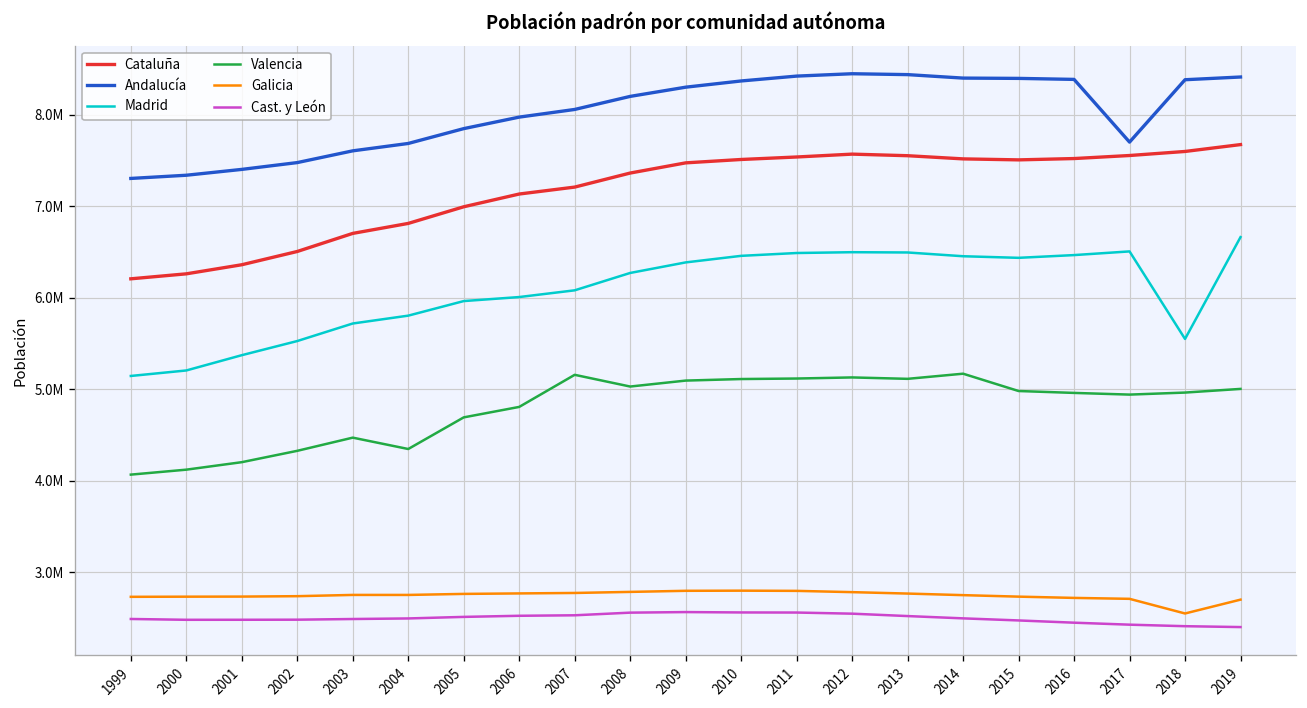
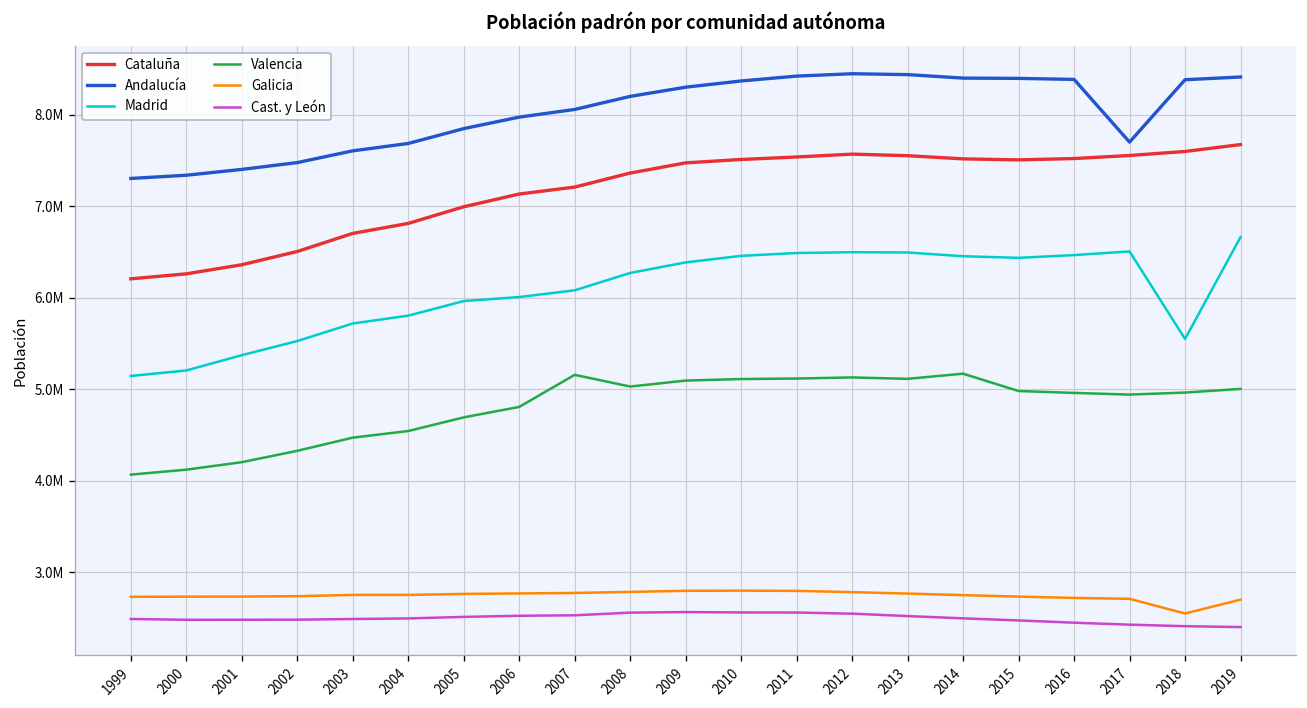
  {
    "Cataluña": {
      "1999": 6200000,
      "2000": 6300000,
      "2001": 6400000,
      "2002": 6500000,
      "2003": 6700000,
      "2004": 6800000,
      "2005": 7000000,
      "2006": 7100000,
      "2007": 7200000,
      "2008": 7400000,
      "2009": 7500000,
      "2010": 7500000,
      "2011": 7500000,
      "2012": 7600000,
      "2013": 7600000,
      "2014": 7500000,
      "2015": 7500000,
      "2016": 7500000,
      "2017": 7600000,
      "2018": 7600000,
      "2019": 7700000
    },
    "Andalucía": {
      "1999": 7300000,
      "2000": 7300000,
      "2001": 7400000,
      "2002": 7500000,
      "2003": 7600000,
      "2004": 7700000,
      "2005": 7800000,
      "2006": 8000000,
      "2007": 8100000,
      "2008": 8200000,
      "2009": 8300000,
      "2010": 8400000,
      "2011": 8400000,
      "2012": 8400000,
      "2013": 8400000,
      "2014": 8400000,
      "2015": 8400000,
      "2016": 8400000,
      "2017": 7700000,
      "2018": 8400000,
      "2019": 8400000
    },
    "Madrid": {
      "1999": 5100000,
      "2000": 5200000,
      "2001": 5400000,
      "2002": 5500000,
      "2003": 5700000,
      "2004": 5800000,
      "2005": 6000000,
      "2006": 6000000,
      "2007": 6100000,
      "2008": 6300000,
      "2009": 6400000,
      "2010": 6500000,
      "2011": 6500000,
      "2012": 6500000,
      "2013": 6500000,
      "2014": 6500000,
      "2015": 6400000,
      "2016": 6500000,
      "2017": 6500000,
      "2018": 5600000,
      "2019": 6700000
    },
    "Valencia": {
      "1999": 4100000,
      "2000": 4100000,
      "2001": 4200000,
      "2002": 4300000,
      "2003": 4500000,
-     "2004": 4300000,
+     "2004": 4500000,
      "2005": 4700000,
      "2006": 4800000,
      "2007": 5200000,
      "2008": 5000000,
      "2009": 5100000,
      "2010": 5100000,
      "2011": 5100000,
      "2012": 5100000,
      "2013": 5100000,
      "2014": 5200000,
      "2015": 5000000,
      "2016": 5000000,
      "2017": 4900000,
      "2018": 5000000,
      "2019": 5000000
    },
    "Galicia": {
      "1999": 2700000,
      "2000": 2700000,
      "2001": 2700000,
      "2002": 2700000,
      "2003": 2800000,
      "2004": 2800000,
      "2005": 2800000,
      "2006": 2800000,
      "2007": 2800000,
      "2008": 2800000,
      "2009": 2800000,
      "2010": 2800000,
      "2011": 2800000,
      "2012": 2800000,
      "2013": 2800000,
      "2014": 2700000,
      "2015": 2700000,
      "2016": 2700000,
      "2017": 2700000,
      "2018": 2500000,
      "2019": 2700000
    },
    "Cast. y León": {
      "1999": 2500000,
      "2000": 2500000,
      "2001": 2500000,
      "2002": 2500000,
      "2003": 2500000,
      "2004": 2500000,
      "2005": 2500000,
      "2006": 2500000,
      "2007": 2500000,
      "2008": 2600000,
      "2009": 2600000,
      "2010": 2600000,
      "2011": 2600000,
      "2012": 2500000,
      "2013": 2500000,
      "2014": 2500000,
      "2015": 2500000,
      "2016": 2400000,
      "2017": 2400000,
      "2018": 2400000,
      "2019": 2400000
    }
  }
